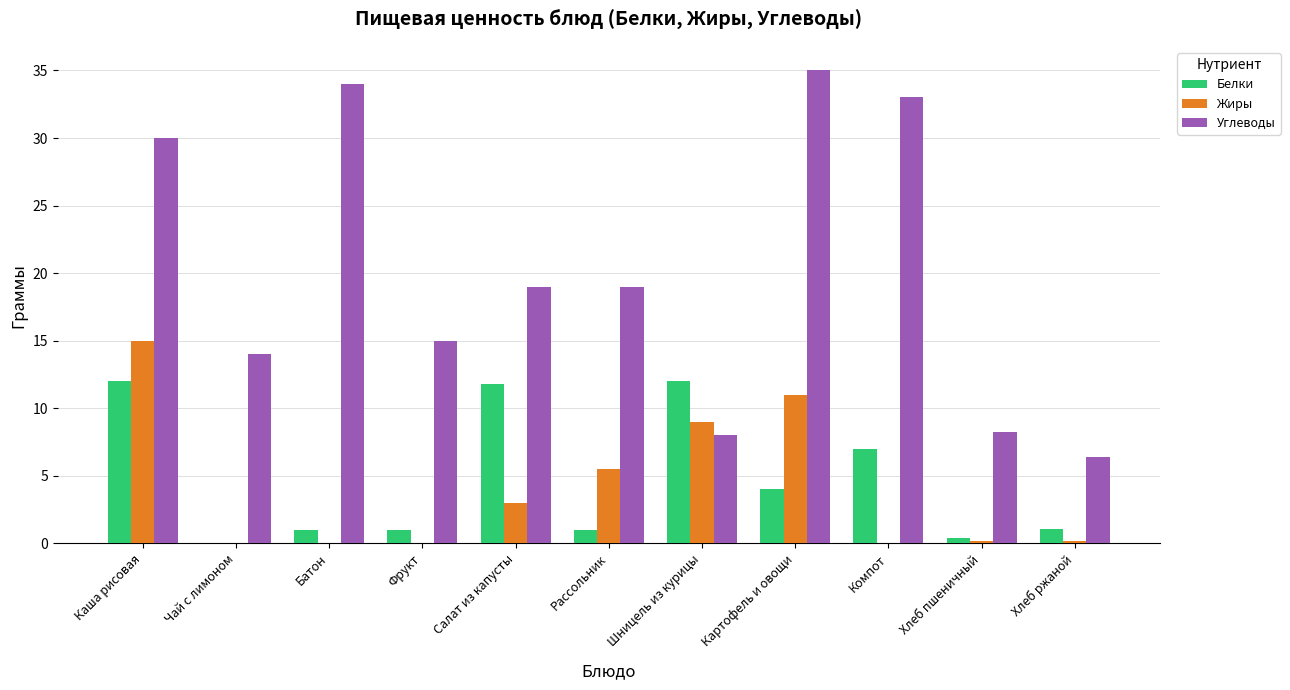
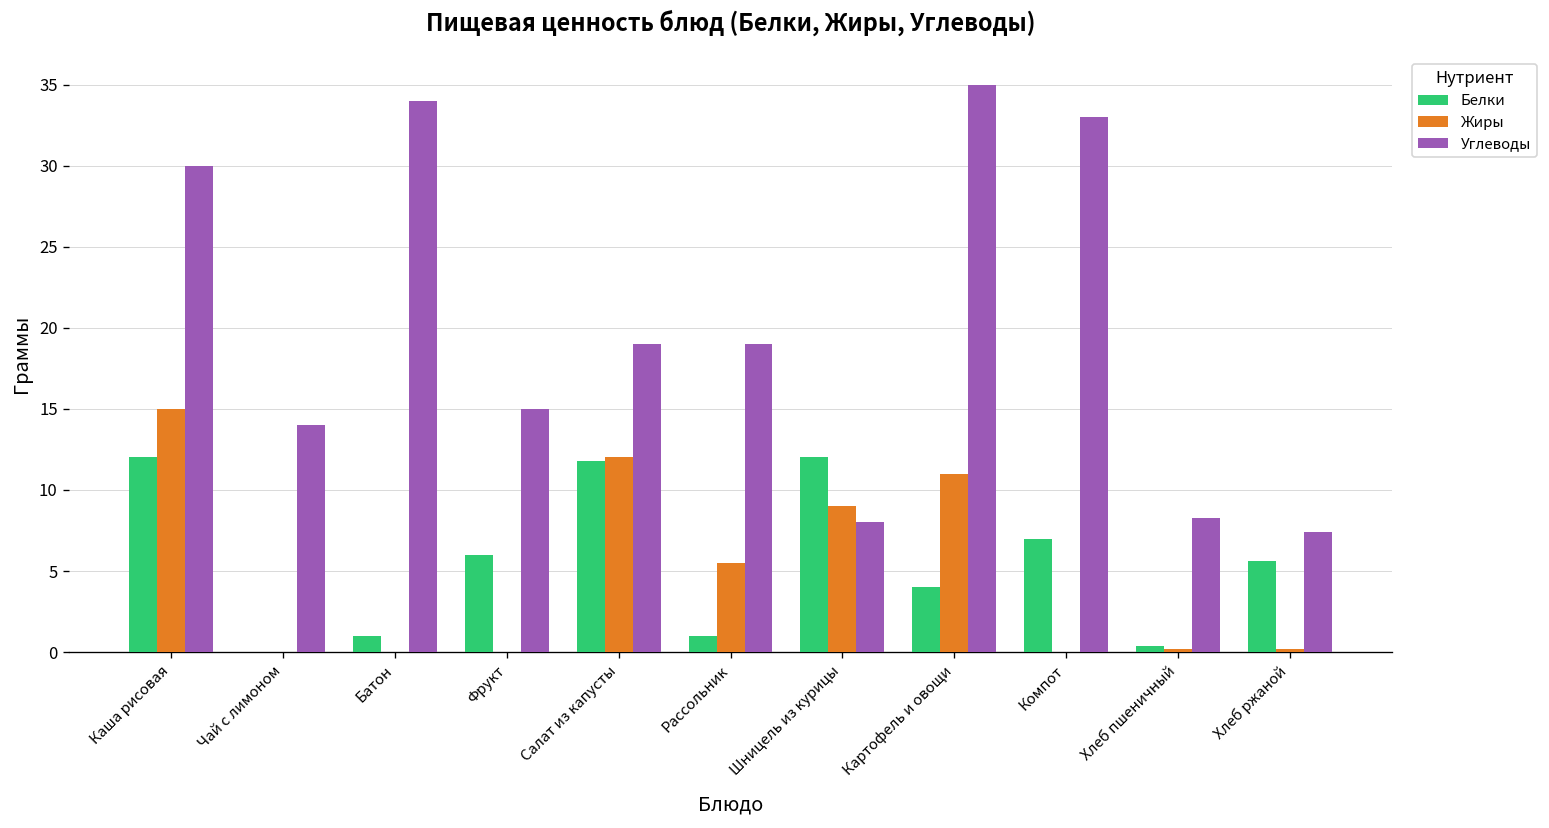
  {
    "Белки": {
      "Каша рисовая": 12.0,
      "Чай с лимоном": 0.0,
      "Батон": 1.0,
-     "Фрукт": 1,
+     "Фрукт": 6,
      "Салат из капусты": 11.8,
      "Рассольник": 1.0,
      "Шницель из курицы": 12.0,
      "Картофель и овощи": 4.0,
      "Компот": 7.0,
      "Хлеб пшеничный": 0.4,
-     "Хлеб ржаной": 1.1
+     "Хлеб ржаной": 5.6
    },
    "Жиры": {
      "Каша рисовая": 15,
      "Чай с лимоном": 0,
      "Батон": 0,
      "Фрукт": 0,
-     "Салат из капусты": 3,
+     "Салат из капусты": 12,
      "Рассольник": 5.5,
      "Шницель из курицы": 9,
      "Картофель и овощи": 11,
      "Компот": 0,
      "Хлеб ржаной": 0.2
    },
    "Углеводы": {
      "Каша рисовая": 30.0,
      "Чай с лимоном": 14.0,
      "Батон": 34.0,
      "Фрукт": 15.0,
      "Салат из капусты": 19.0,
      "Рассольник": 19.0,
      "Шницель из курицы": 8.0,
      "Картофель и овощи": 35.0,
      "Компот": 33.0,
      "Хлеб пшеничный": 8.2,
-     "Хлеб ржаной": 6.4
+     "Хлеб ржаной": 7.4
    }
  }
